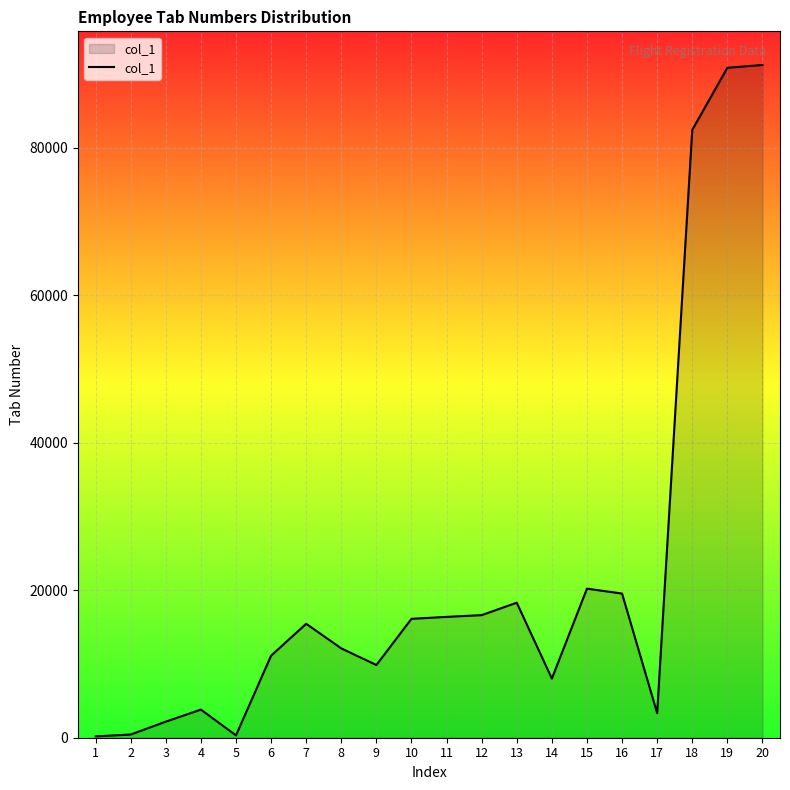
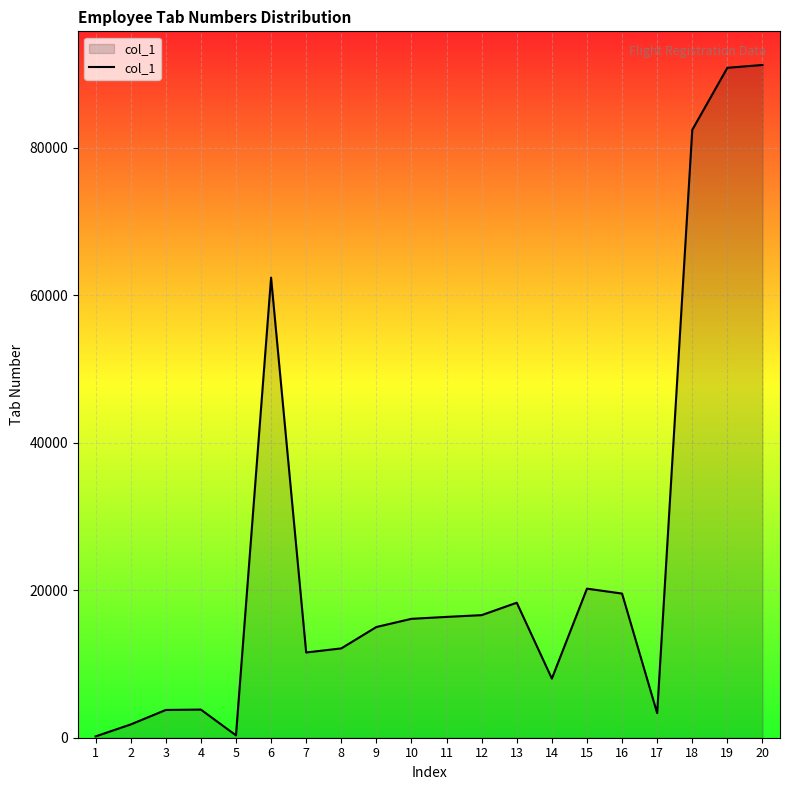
  {
    "1": 0,
-   "2": 0,
-   "3": 2000,
+   "2": 2000,
+   "3": 4000,
    "4": 4000,
    "5": 0,
-   "6": 11000,
-   "7": 15000,
+   "6": 62000,
+   "7": 12000,
    "8": 12000,
-   "9": 10000,
+   "9": 15000,
    "10": 16000,
    "11": 16000,
    "12": 17000,
    "13": 18000,
    "14": 8000,
    "15": 20000,
    "16": 20000,
    "17": 3000,
    "18": 82000,
    "19": 91000,
    "20": 91000
  }
